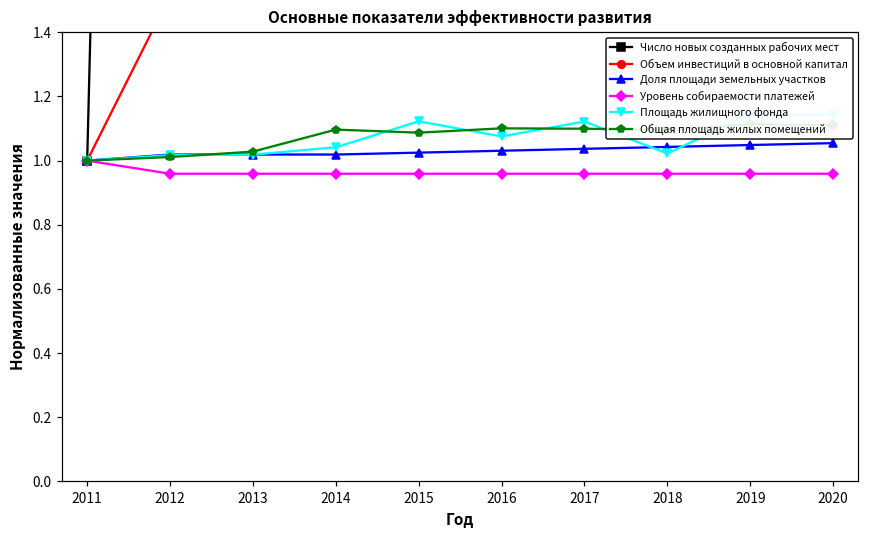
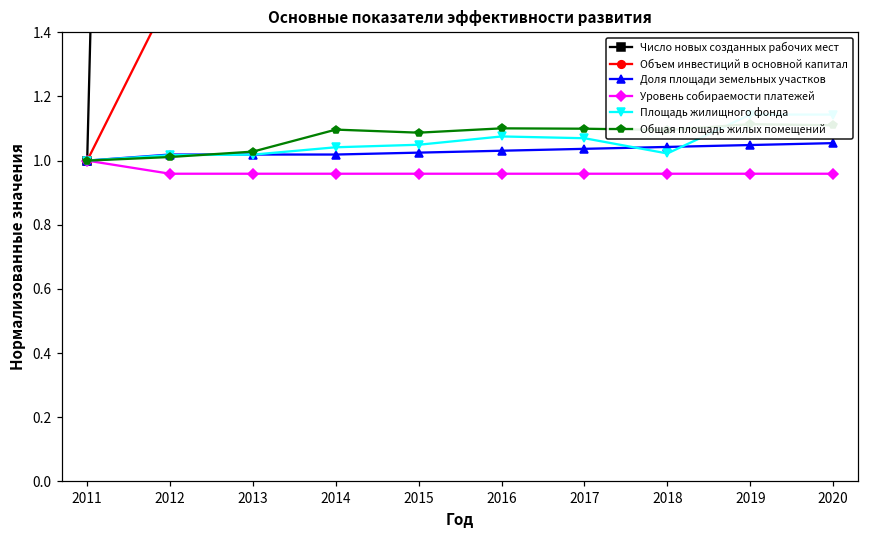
  {
    "Доля площади земельных участков": {
      "2014": 1.02,
      "2015": 1.02,
      "2016": 1.03,
      "2017": 1.04,
      "2018": 1.04
    },
    "Уровень собираемости платежей": {
      "2012": 0.96,
      "2013": 0.96,
      "2014": 0.96,
      "2015": 0.96,
      "2016": 0.96,
      "2017": 0.96,
      "2018": 0.96,
      "2019": 0.96,
      "2020": 0.96
    },
    "Площадь жилищного фонда": {
      "2014": 1.04,
-     "2015": 1.12,
+     "2015": 1.05,
      "2016": 1.08,
-     "2017": 1.12,
+     "2017": 1.07,
      "2018": 1.02
    },
    "Общая площадь жилых помещений": {
      "2013": 1.03,
      "2014": 1.10,
      "2015": 1.09,
      "2016": 1.10,
      "2017": 1.10
    }
  }
